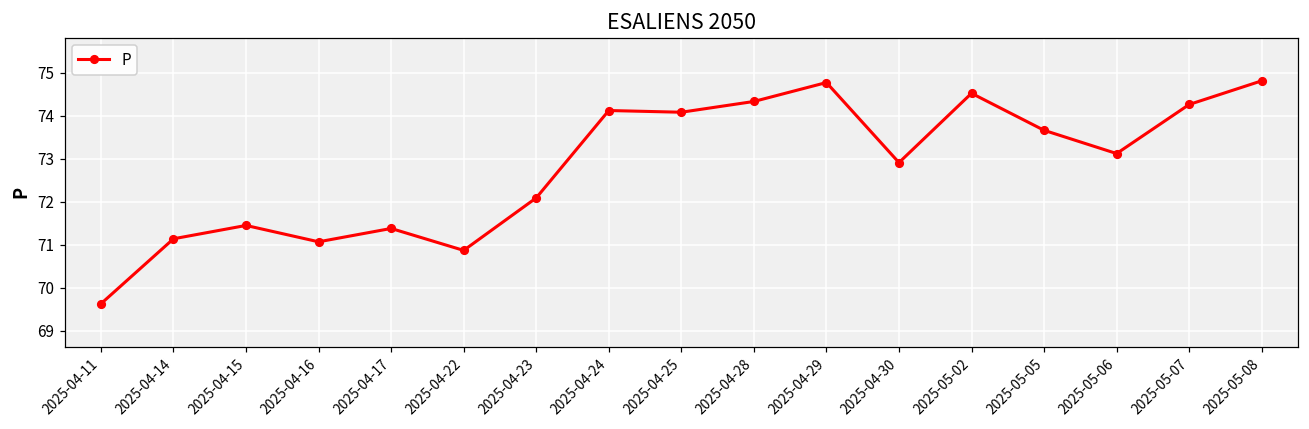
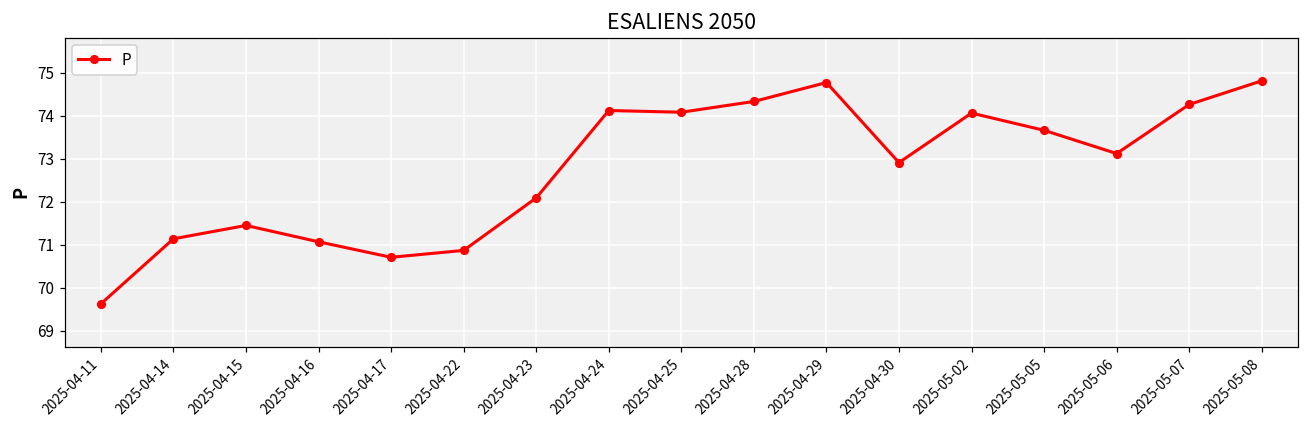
  {
    "2025-04-11": 69.6,
    "2025-04-14": 71.1,
    "2025-04-15": 71.5,
    "2025-04-16": 71.1,
-   "2025-04-17": 71.4,
+   "2025-04-17": 70.7,
    "2025-04-22": 70.9,
    "2025-04-23": 72.1,
    "2025-04-24": 74.1,
    "2025-04-25": 74.1,
    "2025-04-28": 74.3,
    "2025-04-29": 74.8,
    "2025-04-30": 72.9,
-   "2025-05-02": 74.5,
+   "2025-05-02": 74.1,
    "2025-05-05": 73.7,
    "2025-05-06": 73.1,
    "2025-05-07": 74.3,
    "2025-05-08": 74.8
  }
